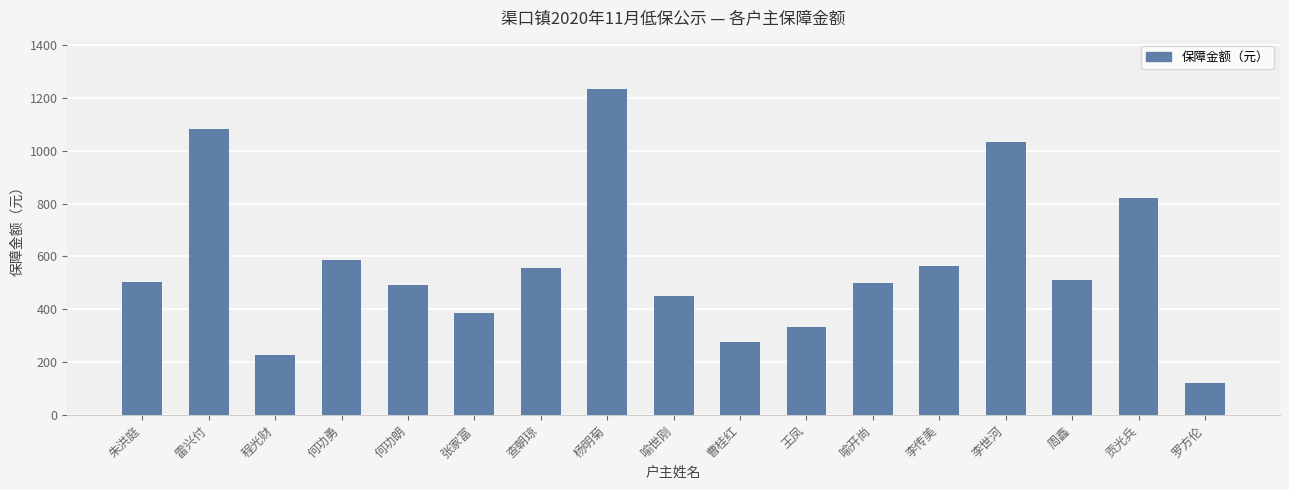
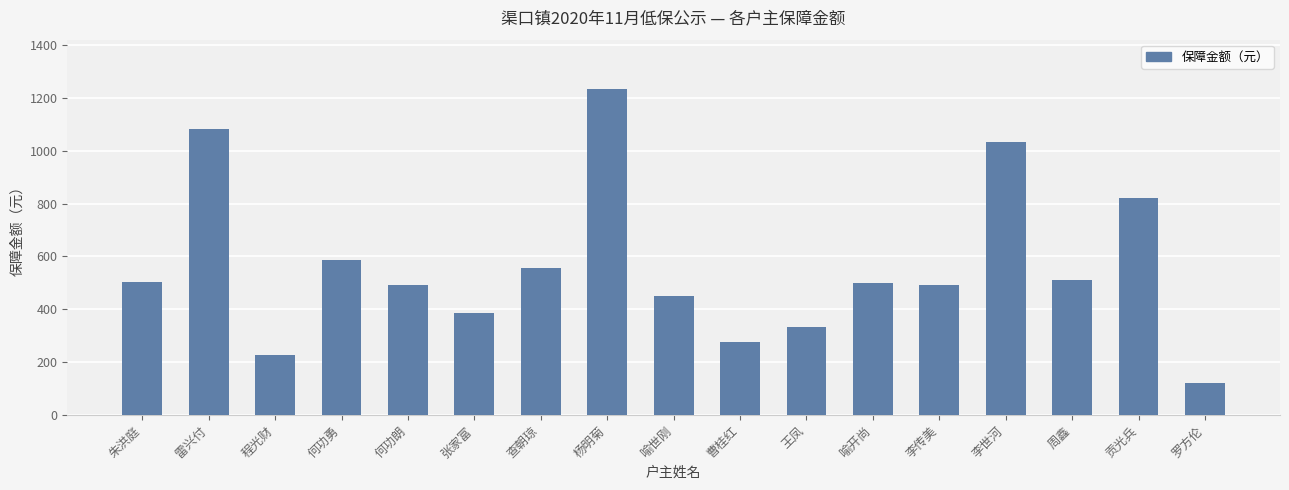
  {
    "朱洪庭": 500,
    "雷兴付": 1080,
    "程光财": 230,
    "何功勇": 590,
    "何功朗": 490,
    "张家富": 390,
    "查朝琼": 560,
    "杨明菊": 1240,
    "喻世刚": 450,
    "曹桂红": 280,
    "王凤": 330,
    "喻开尚": 500,
-   "李传美": 560,
+   "李传美": 490,
    "李世河": 1030,
    "周鑫": 510,
    "贡光兵": 820,
    "罗方伦": 120
  }
